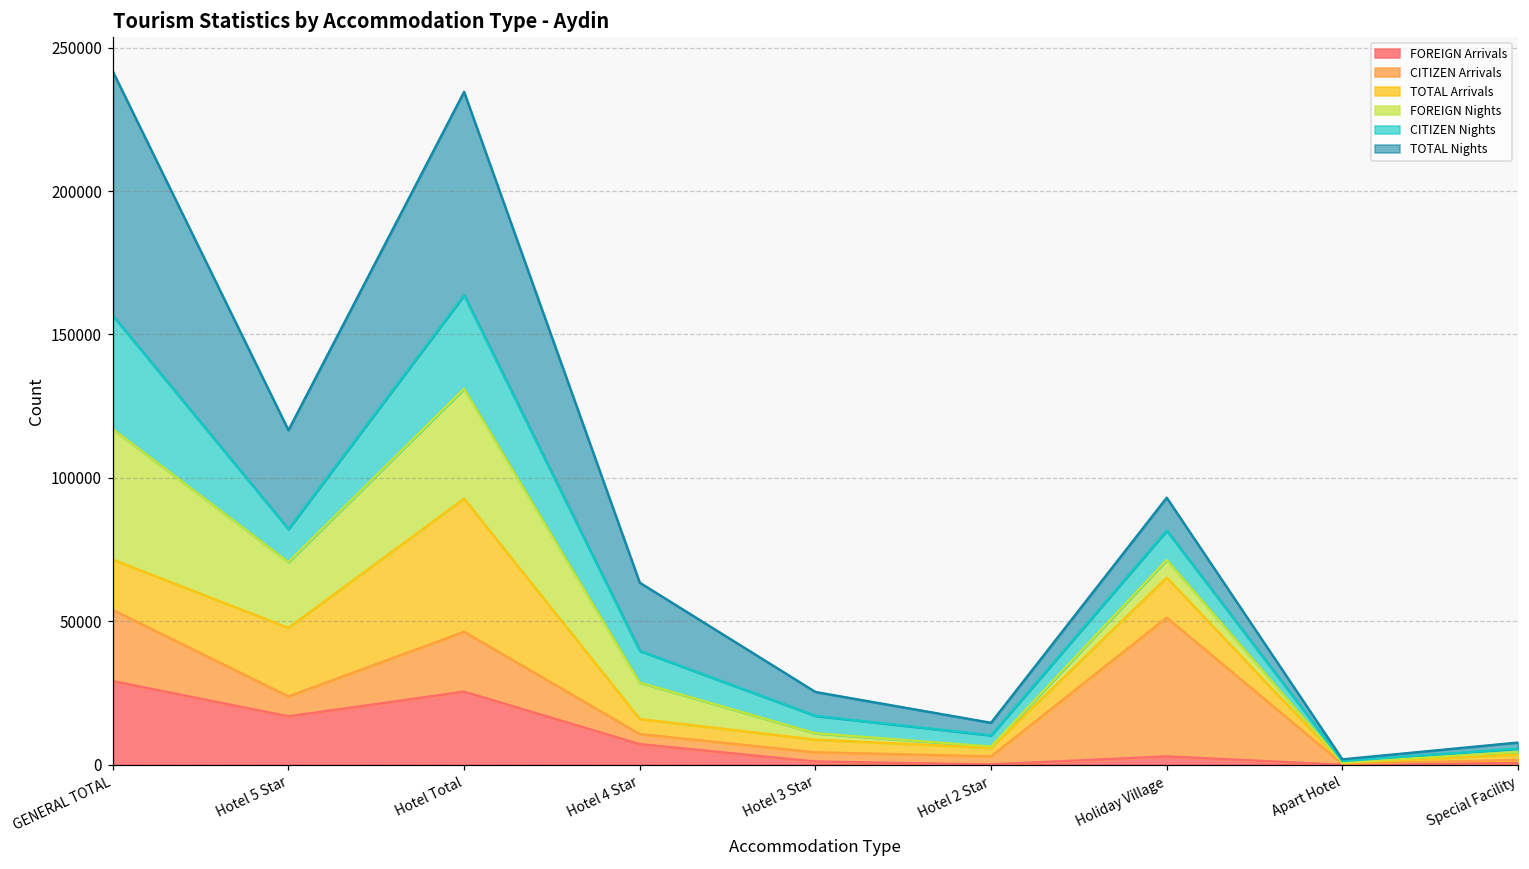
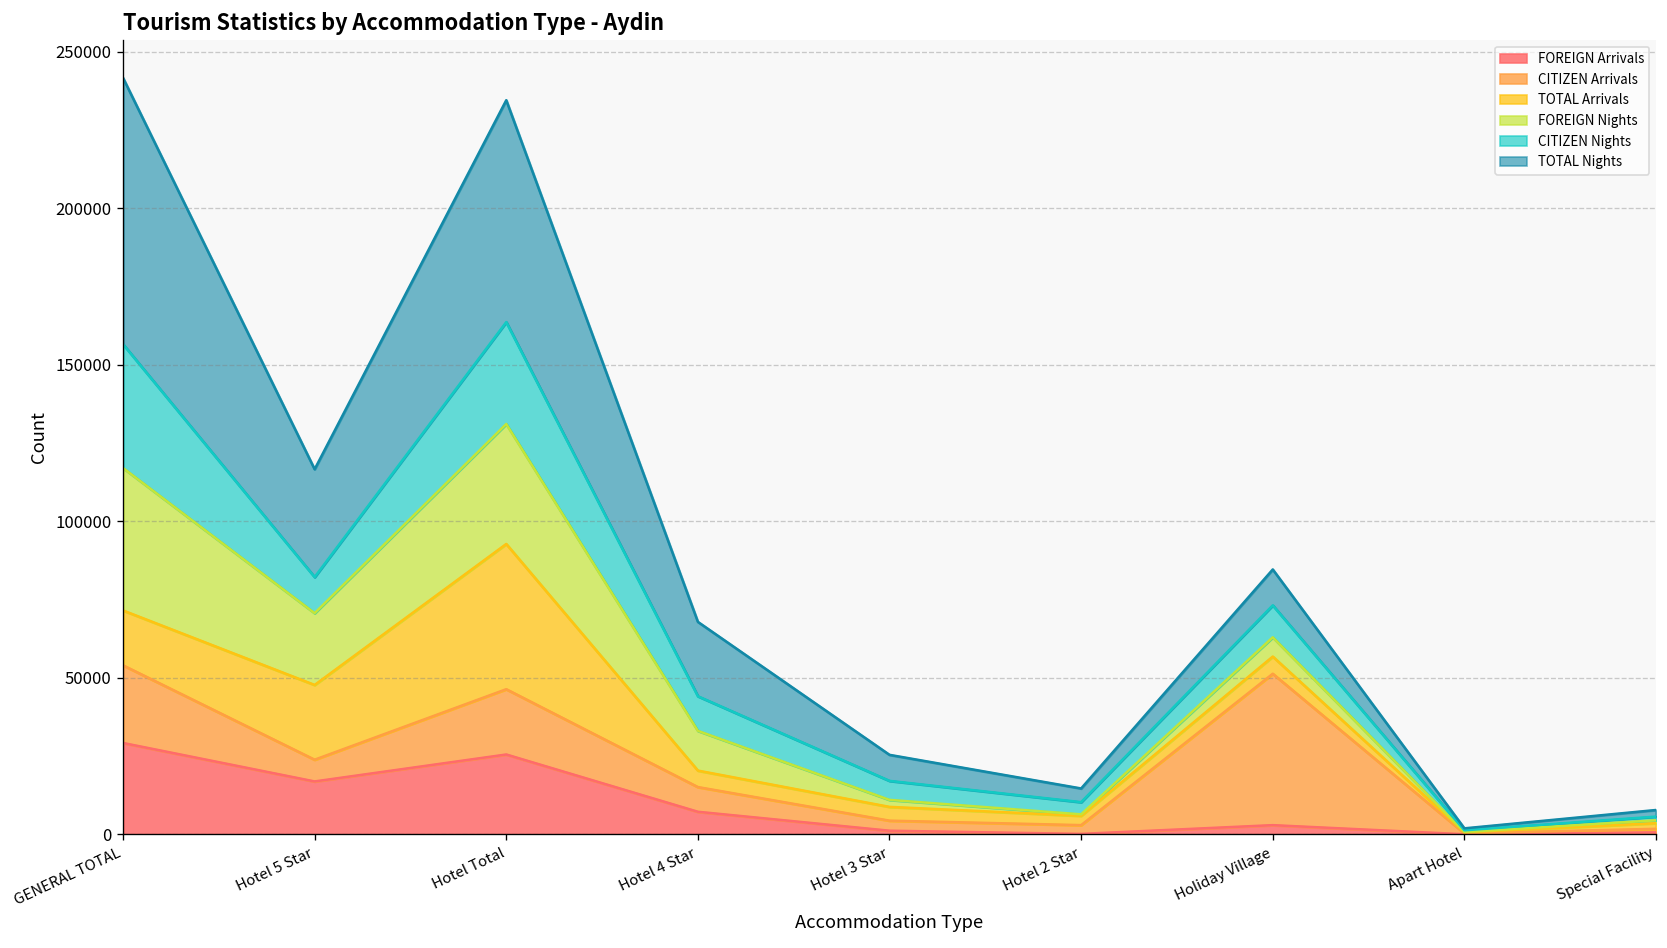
  {
    "FOREIGN Arrivals": {
      "GENERAL TOTAL": 29000,
      "Hotel 5 Star": 17000,
      "Hotel Total": 26000,
      "Hotel 4 Star": 7000,
      "Hotel 3 Star": 1000,
      "Hotel 2 Star": 0,
      "Holiday Village": 3000,
      "Special Facility": 1000
    },
    "CITIZEN Arrivals": {
      "GENERAL TOTAL": 25000,
      "Hotel 5 Star": 7000,
      "Hotel Total": 21000,
-     "Hotel 4 Star": 4000,
+     "Hotel 4 Star": 8000,
      "Hotel 3 Star": 3000,
      "Hotel 2 Star": 3000,
      "Holiday Village": 48000,
      "Special Facility": 1000
    },
    "TOTAL Arrivals": {
      "GENERAL TOTAL": 18000,
      "Hotel 5 Star": 24000,
      "Hotel Total": 46000,
      "Hotel 4 Star": 5000,
      "Hotel 3 Star": 4000,
-     "Holiday Village": 14000
+     "Holiday Village": 5000
    },
    "FOREIGN Nights": {
      "GENERAL TOTAL": 46000,
      "Hotel 5 Star": 23000,
      "Hotel Total": 38000,
      "Hotel 4 Star": 13000,
      "Hotel 3 Star": 2000,
      "Holiday Village": 6000
    },
    "CITIZEN Nights": {
      "GENERAL TOTAL": 40000,
      "Hotel 5 Star": 12000,
      "Hotel Total": 33000,
      "Hotel 4 Star": 11000,
      "Hotel 3 Star": 6000,
      "Hotel 2 Star": 4000,
      "Holiday Village": 10000,
      "Special Facility": 1000
    },
    "TOTAL Nights": {
      "GENERAL TOTAL": 85000,
      "Hotel 5 Star": 34000,
      "Hotel Total": 71000,
      "Hotel 4 Star": 24000,
      "Hotel 3 Star": 8000,
      "Hotel 2 Star": 4000,
      "Holiday Village": 11000,
      "Special Facility": 2000
    }
  }
